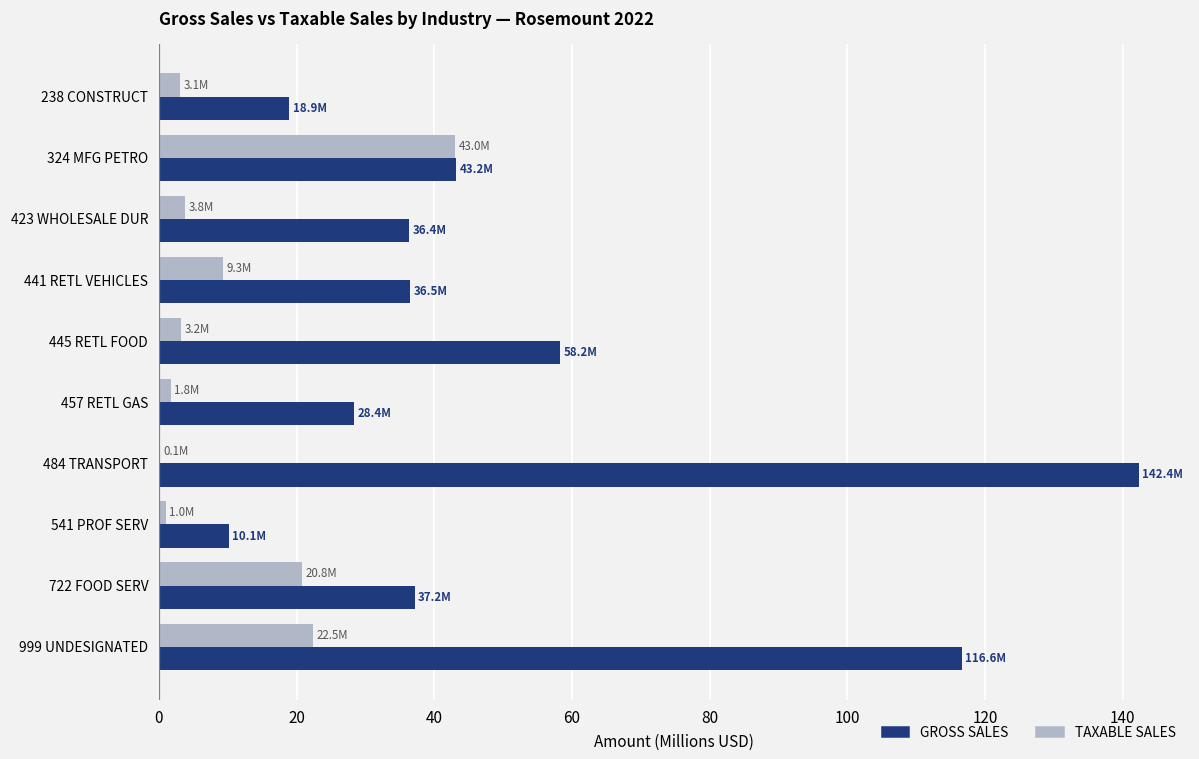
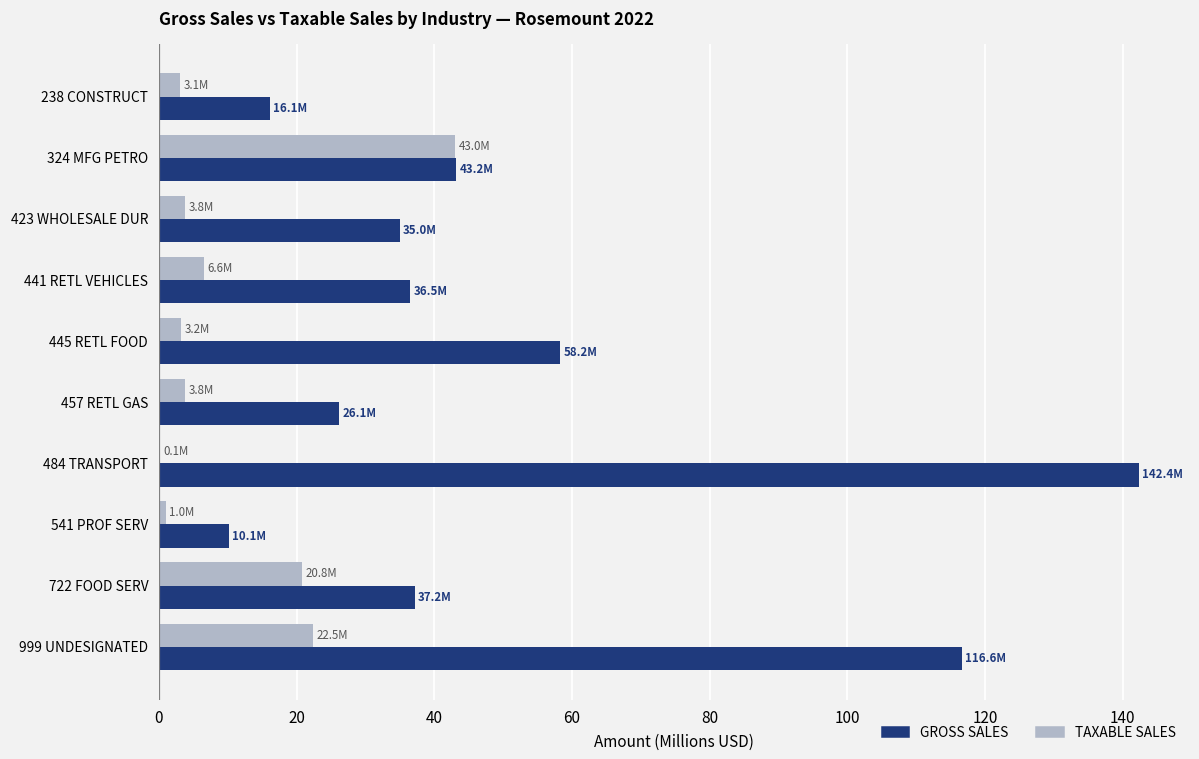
  {
    "GROSS SALES": {
-     "238 CONSTRUCT": "18.9M",
+     "238 CONSTRUCT": "16.1M",
      "324 MFG PETRO": "43.2M",
-     "423 WHOLESALE DUR": "36.4M",
+     "423 WHOLESALE DUR": "35.0M",
      "441 RETL VEHICLES": "36.5M",
      "445 RETL FOOD": "58.2M",
-     "457 RETL GAS": "28.4M",
+     "457 RETL GAS": "26.1M",
      "484 TRANSPORT": "142.4M",
      "541 PROF SERV": "10.1M",
      "722 FOOD SERV": "37.2M",
      "999 UNDESIGNATED": "116.6M"
    },
    "TAXABLE SALES": {
      "238 CONSTRUCT": "3.1M",
      "324 MFG PETRO": "43.0M",
      "423 WHOLESALE DUR": "3.8M",
-     "441 RETL VEHICLES": "9.3M",
+     "441 RETL VEHICLES": "6.6M",
      "445 RETL FOOD": "3.2M",
-     "457 RETL GAS": "1.8M",
+     "457 RETL GAS": "3.8M",
      "484 TRANSPORT": "0.1M",
      "541 PROF SERV": "1.0M",
      "722 FOOD SERV": "20.8M",
      "999 UNDESIGNATED": "22.5M"
    }
  }
